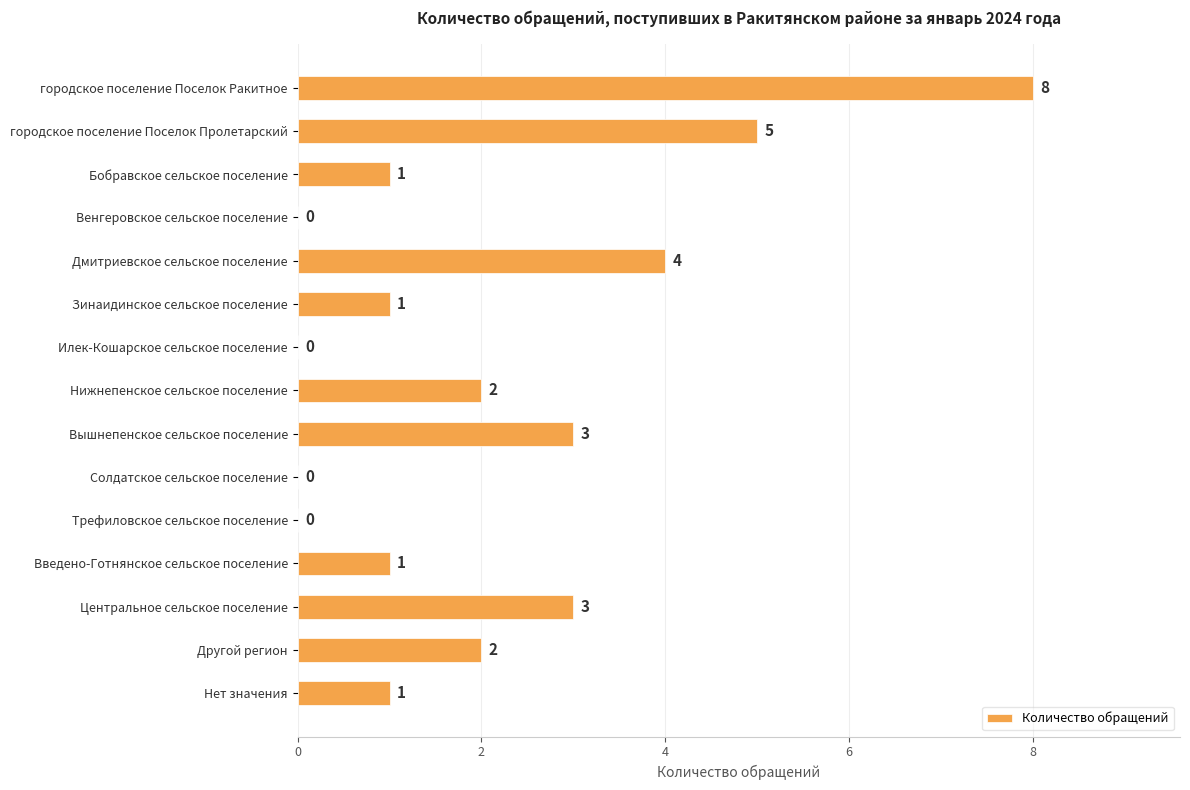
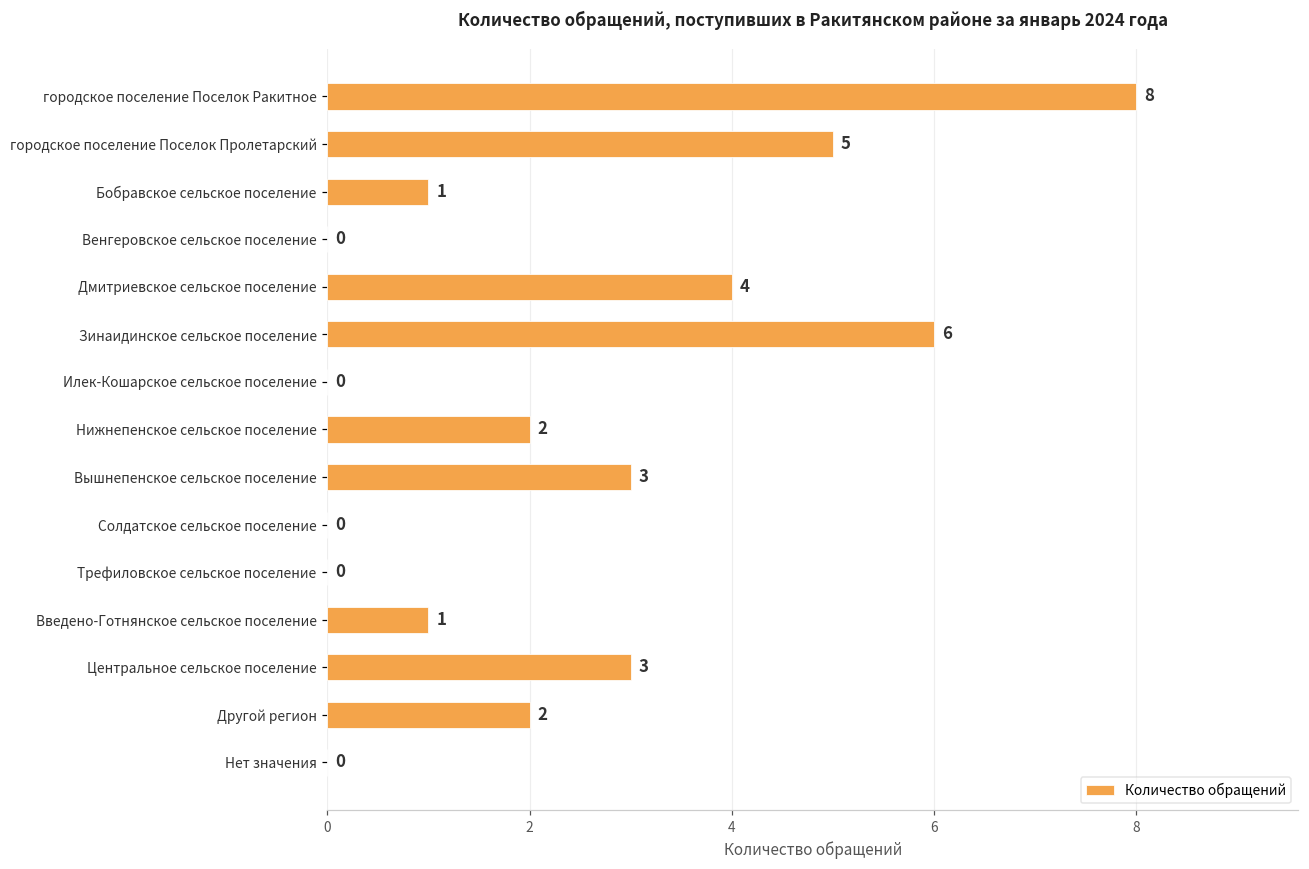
  {
    "городское поселение Поселок Ракитное": 8,
    "городское поселение Поселок Пролетарский": 5,
    "Бобравское сельское поселение": 1,
    "Венгеровское сельское поселение": 0,
    "Дмитриевское сельское поселение": 4,
-   "Зинаидинское сельское поселение": 1,
+   "Зинаидинское сельское поселение": 6,
    "Илек-Кошарское сельское поселение": 0,
    "Нижнепенское сельское поселение": 2,
    "Вышнепенское сельское поселение": 3,
    "Солдатское сельское поселение": 0,
    "Трефиловское сельское поселение": 0,
    "Введено-Готнянское сельское поселение": 1,
    "Центральное сельское поселение": 3,
    "Другой регион": 2,
-   "Нет значения": 1
+   "Нет значения": 0
  }
